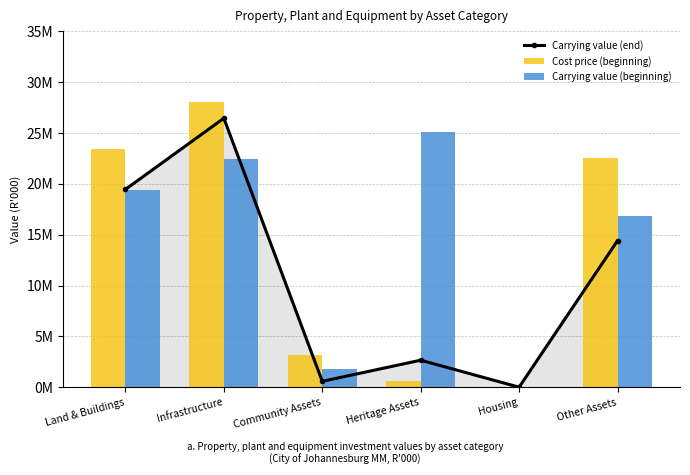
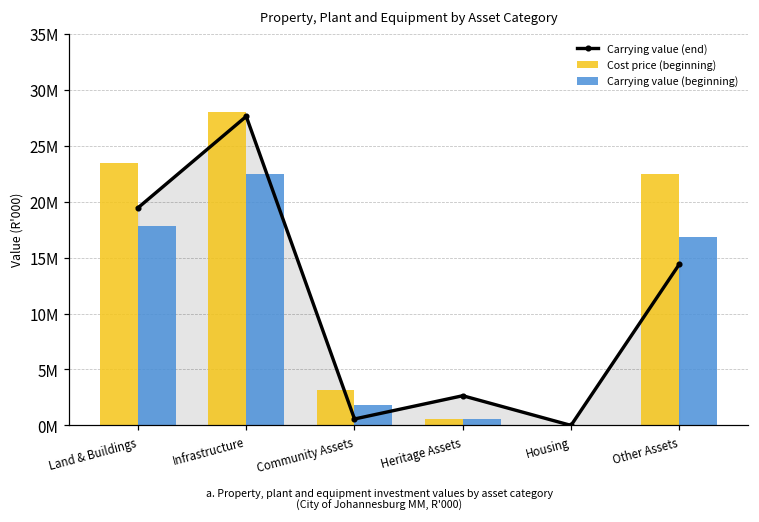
  {
    "Cost price (beginning)": {
      "Land & Buildings": 23400000,
      "Infrastructure": 28000000,
      "Community Assets": 3100000,
      "Heritage Assets": 600000,
      "Housing": 0,
      "Other Assets": 22500000
    },
    "Carrying value (end)": {
      "Land & Buildings": 19500000,
-     "Infrastructure": 26400000,
+     "Infrastructure": 27600000,
      "Community Assets": 600000,
      "Heritage Assets": 2700000,
      "Housing": 0,
      "Other Assets": 14400000
    },
    "Carrying value (beginning)": {
-     "Land & Buildings": 19400000,
+     "Land & Buildings": 17900000,
      "Infrastructure": 22400000,
      "Community Assets": 1800000,
-     "Heritage Assets": 25100000,
+     "Heritage Assets": 600000,
      "Housing": 0,
      "Other Assets": 16900000
    }
  }
